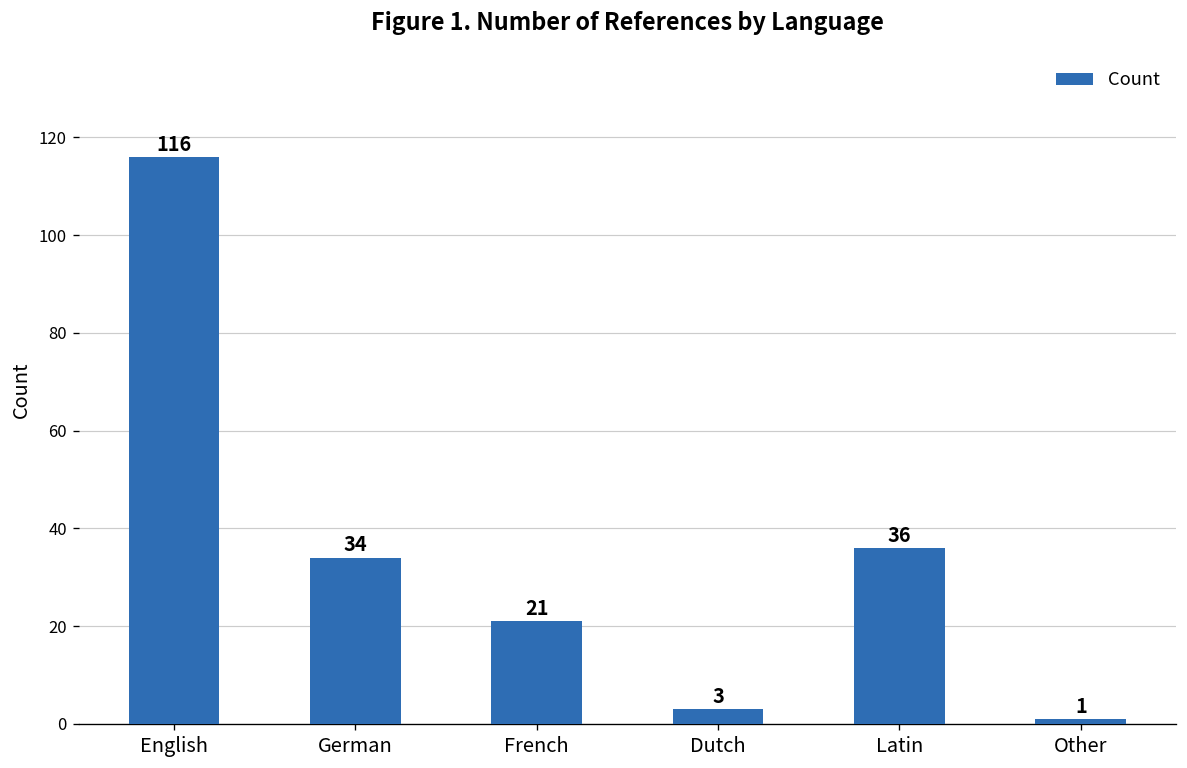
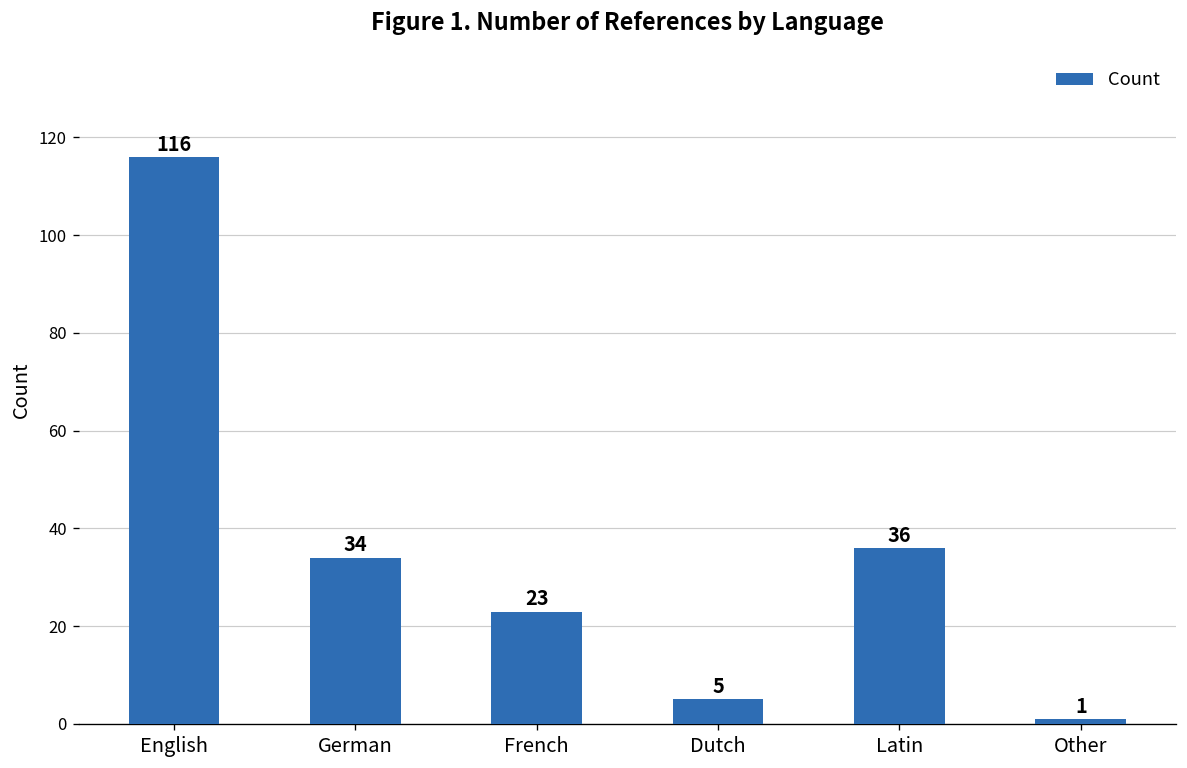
  {
    "English": 116,
    "German": 34,
-   "French": 21,
-   "Dutch": 3,
+   "French": 23,
+   "Dutch": 5,
    "Latin": 36,
    "Other": 1
  }
